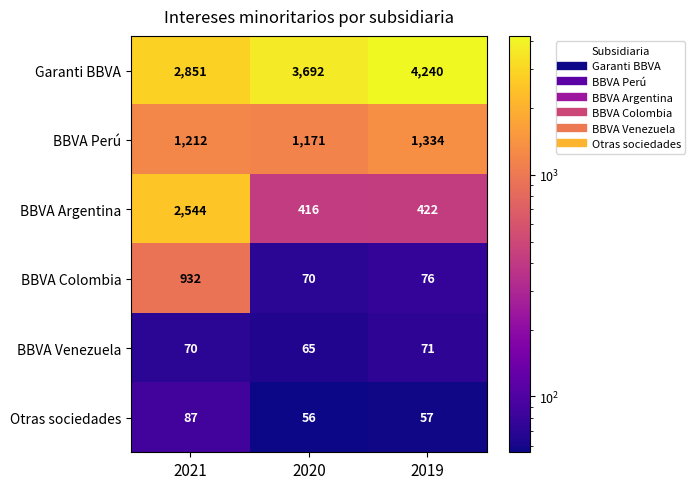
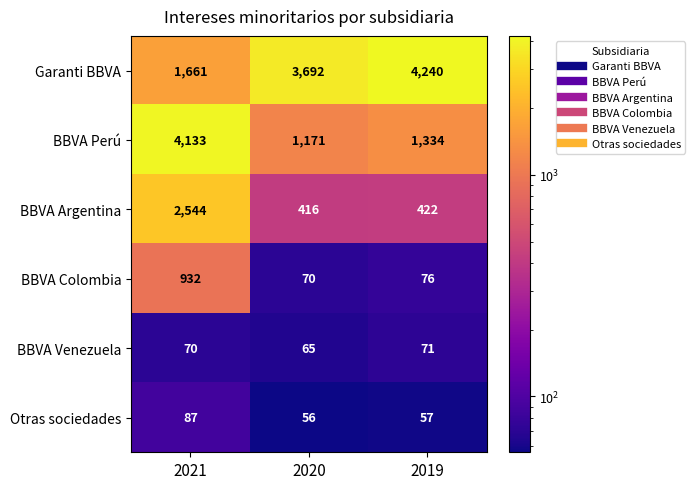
  {
    "Garanti BBVA": {
-     "2021": "2,851",
+     "2021": "1,661",
      "2020": "3,692",
      "2019": "4,240"
    },
    "BBVA Perú": {
-     "2021": "1,212",
+     "2021": "4,133",
      "2020": "1,171",
      "2019": "1,334"
    },
    "BBVA Argentina": {
      "2021": "2,544",
      "2020": "416",
      "2019": "422"
    },
    "BBVA Colombia": {
      "2021": "932",
      "2020": "70",
      "2019": "76"
    },
    "BBVA Venezuela": {
      "2021": "70",
      "2020": "65",
      "2019": "71"
    },
    "Otras sociedades": {
      "2021": "87",
      "2020": "56",
      "2019": "57"
    }
  }
